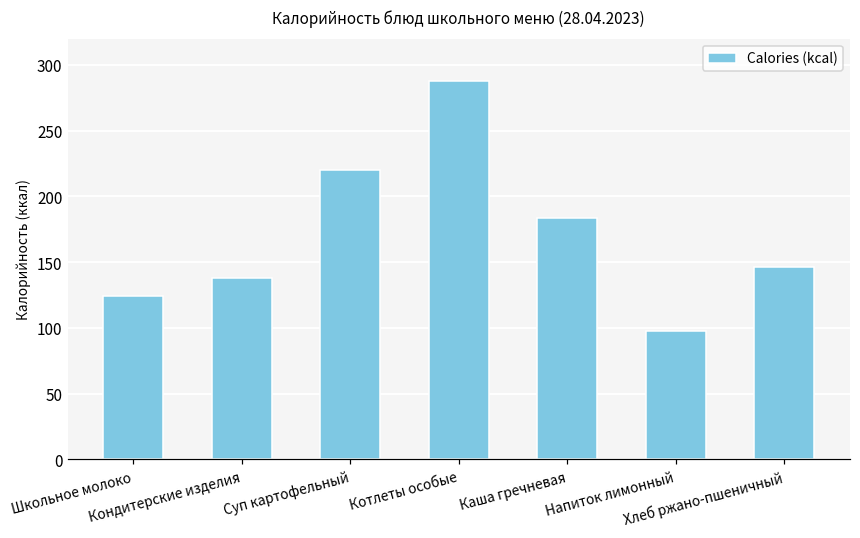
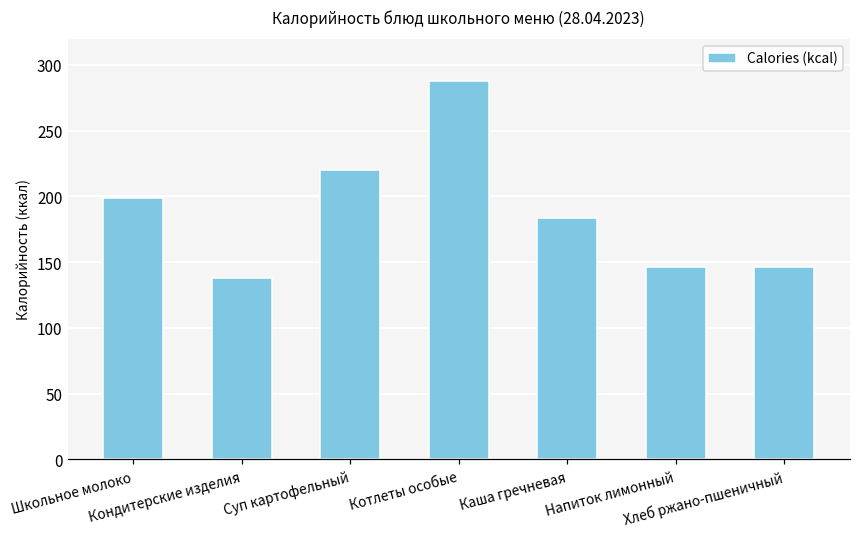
  {
-   "Школьное молоко": 124,
+   "Школьное молоко": 199,
    "Кондитерские изделия": 138,
    "Суп картофельный": 220,
    "Котлеты особые": 288,
    "Каша гречневая": 184,
-   "Напиток лимонный": 98,
+   "Напиток лимонный": 146,
    "Хлеб ржано-пшеничный": 146
  }
